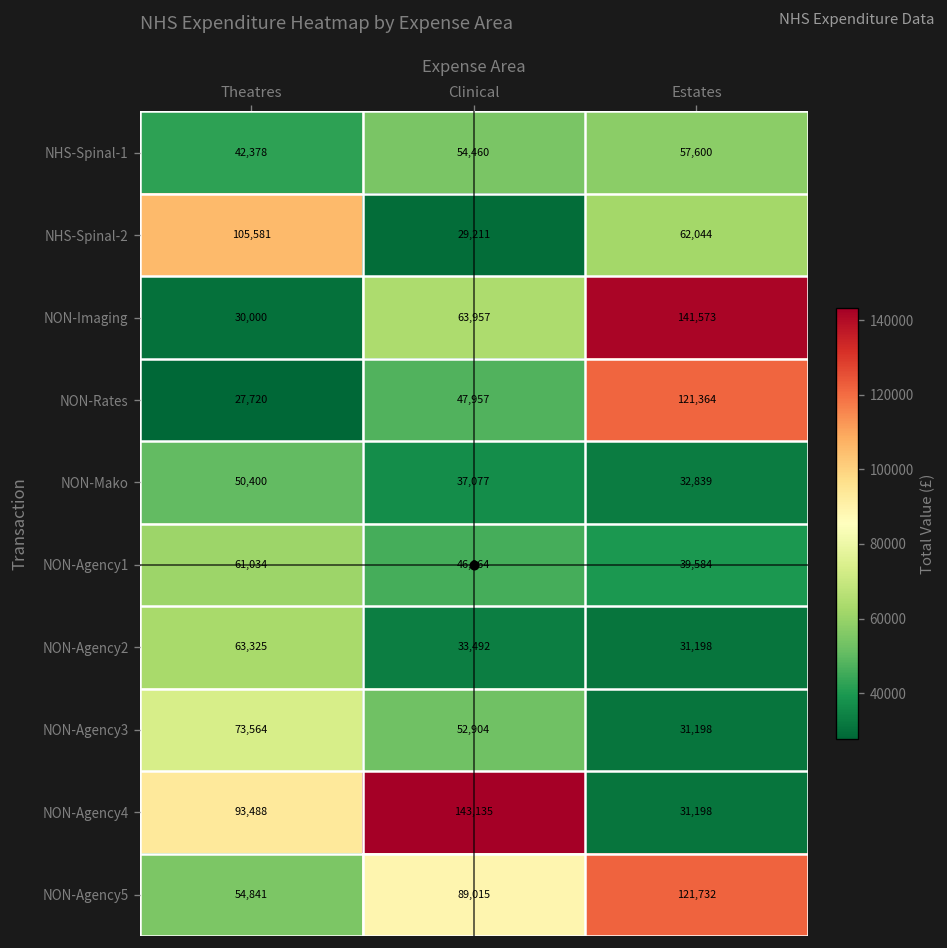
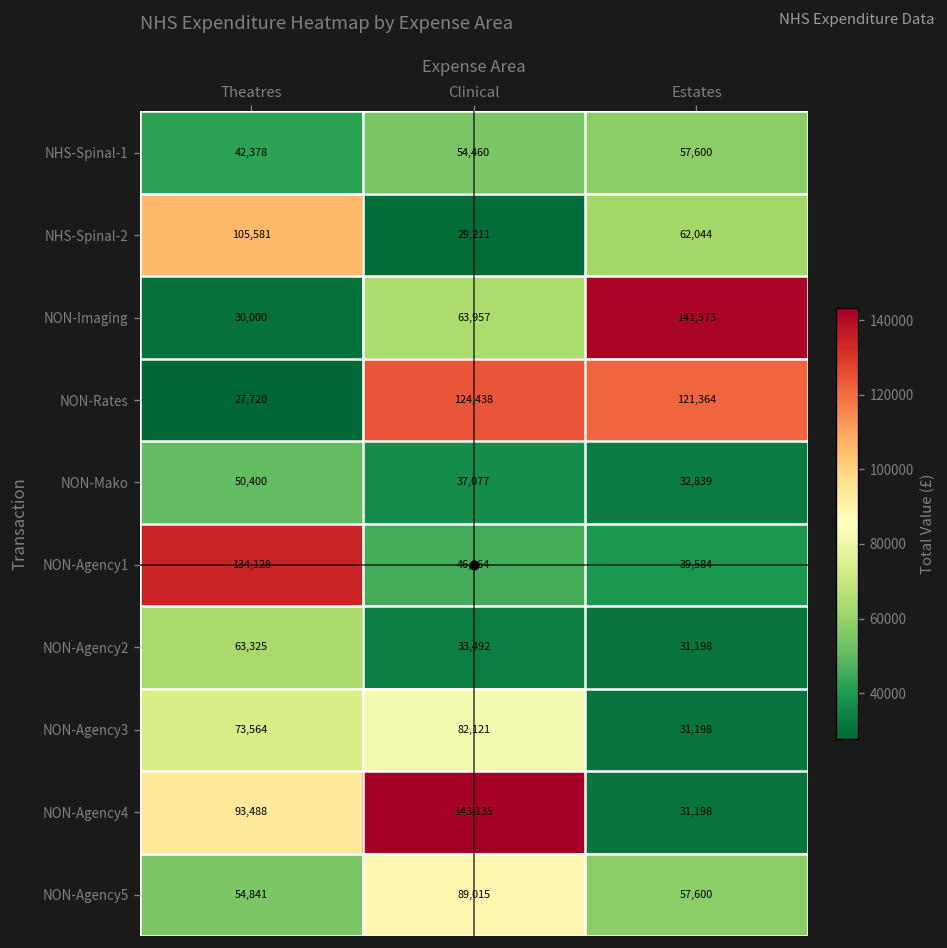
  {
    "NHS-Spinal-1": {
      "Theatres": "42,378",
      "Clinical": "54,460",
      "Estates": "57,600"
    },
    "NHS-Spinal-2": {
      "Theatres": "105,581",
      "Clinical": "29,211",
      "Estates": "62,044"
    },
    "NON-Imaging": {
      "Theatres": "30,000",
      "Clinical": "63,957",
      "Estates": "141,573"
    },
    "NON-Rates": {
      "Theatres": "27,720",
-     "Clinical": "47,957",
+     "Clinical": "124,438",
      "Estates": "121,364"
    },
    "NON-Mako": {
      "Theatres": "50,400",
      "Clinical": "37,077",
      "Estates": "32,839"
    },
    "NON-Agency1": {
-     "Theatres": "61,034",
+     "Theatres": "134,128",
      "Estates": "39,584"
    },
    "NON-Agency2": {
      "Theatres": "63,325",
      "Clinical": "33,492",
      "Estates": "31,198"
    },
    "NON-Agency3": {
      "Theatres": "73,564",
-     "Clinical": "52,904",
+     "Clinical": "82,121",
      "Estates": "31,198"
    },
    "NON-Agency4": {
      "Theatres": "93,488",
      "Clinical": "143,135",
      "Estates": "31,198"
    },
    "NON-Agency5": {
      "Theatres": "54,841",
      "Clinical": "89,015",
-     "Estates": "121,732"
+     "Estates": "57,600"
    }
  }
